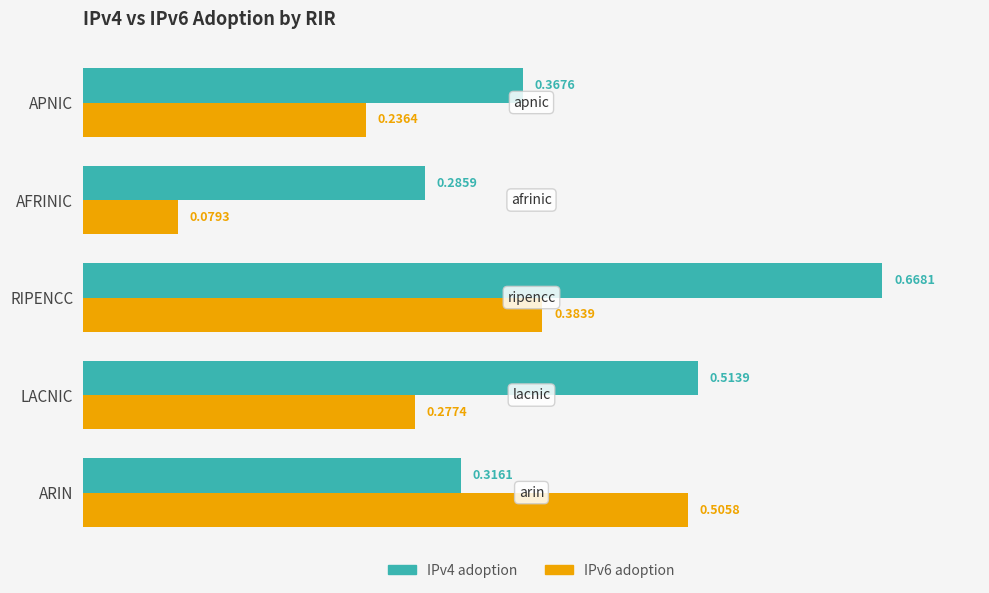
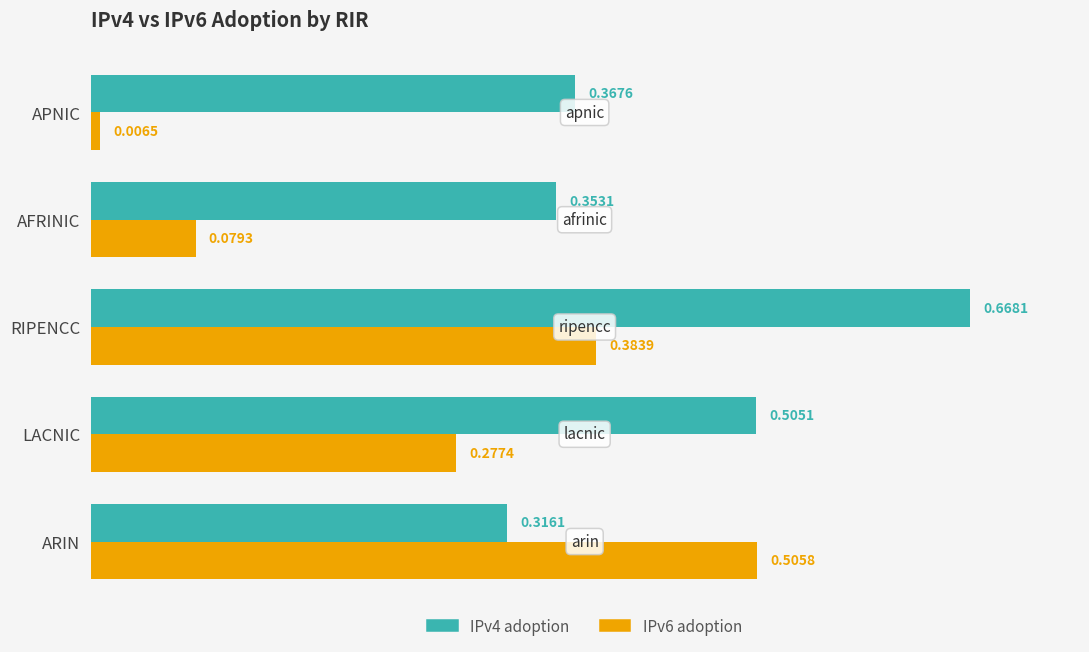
  {
    "IPv4 adoption": {
-     "AFRINIC": 0.2859,
+     "AFRINIC": 0.3531,
      "RIPENCC": 0.6681,
-     "LACNIC": 0.5139,
+     "LACNIC": 0.5051,
      "ARIN": 0.3161
    },
    "IPv6 adoption": {
-     "APNIC": 0.2364,
+     "APNIC": 0.0065,
      "AFRINIC": 0.0793,
      "LACNIC": 0.2774,
      "ARIN": 0.5058
    }
  }
